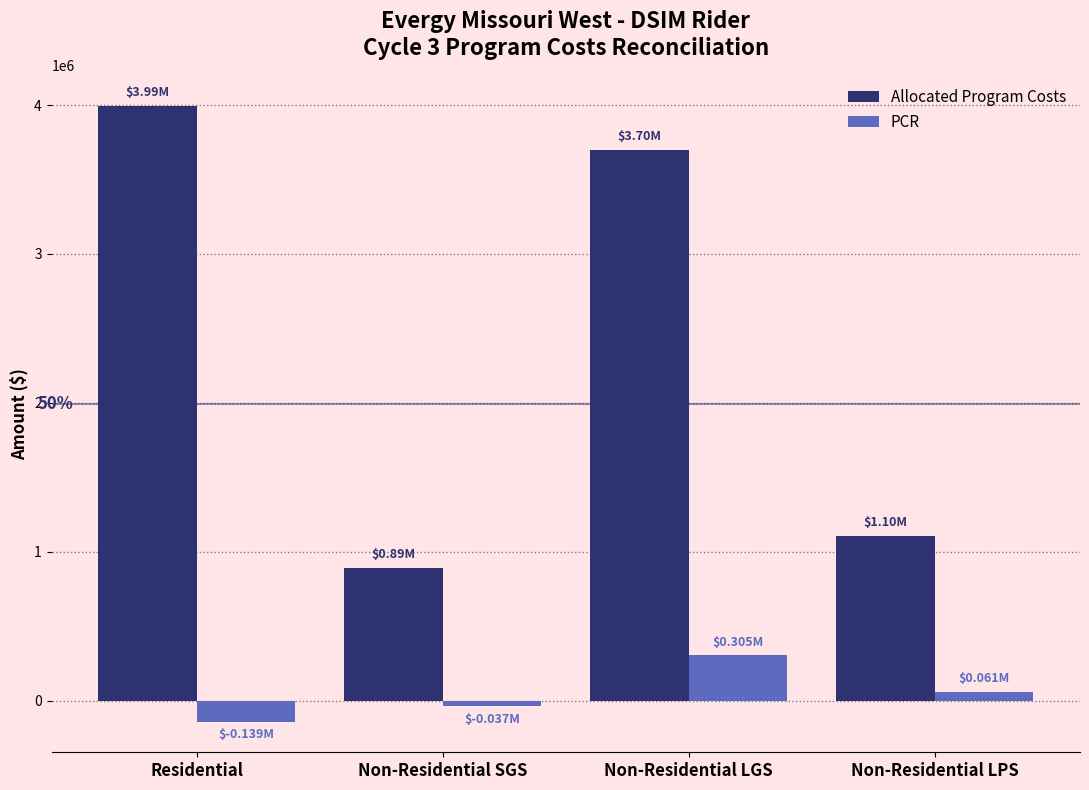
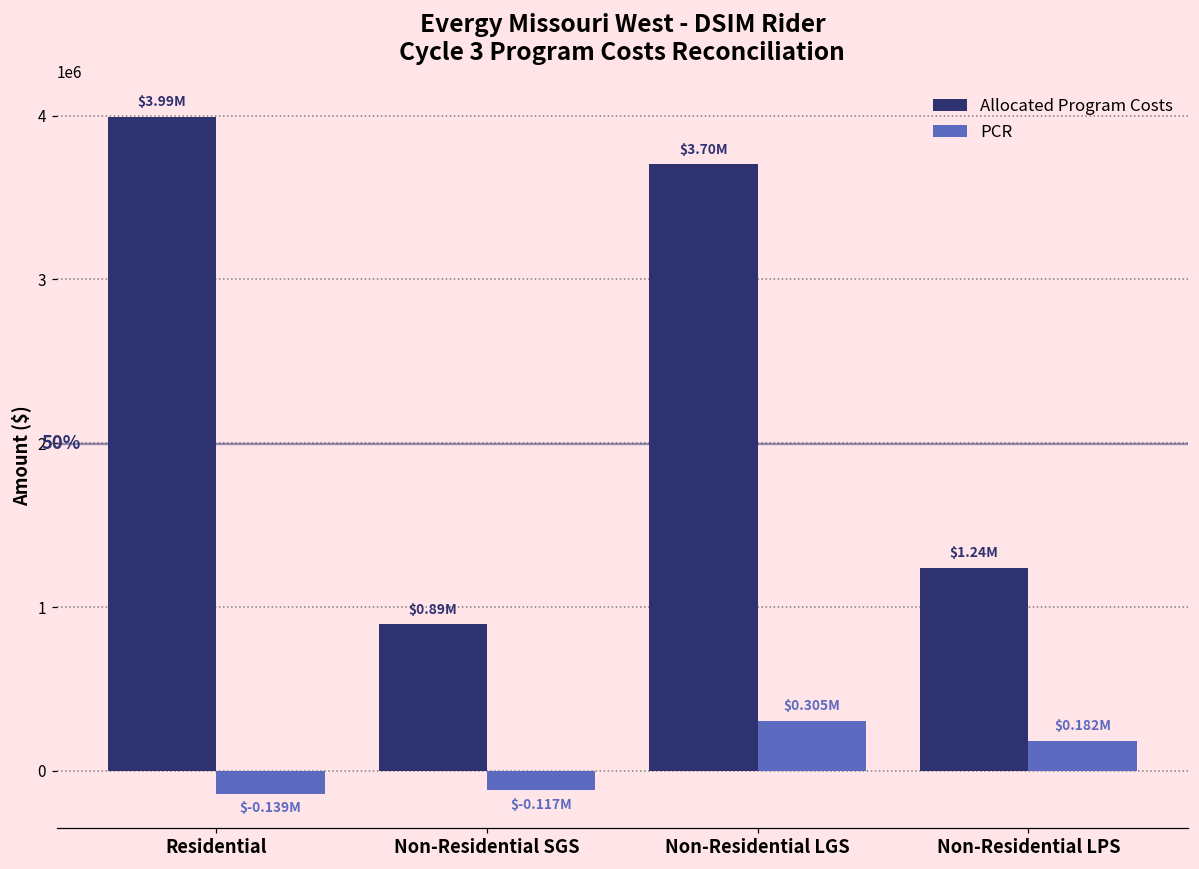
  {
    "Allocated Program Costs": {
      "Residential": "$3.99M",
      "Non-Residential SGS": "$0.89M",
      "Non-Residential LGS": "$3.70M",
-     "Non-Residential LPS": "$1.10M"
+     "Non-Residential LPS": "$1.24M"
    },
    "PCR": {
      "Residential": "$-0.139M",
-     "Non-Residential SGS": "$-0.037M",
+     "Non-Residential SGS": "$-0.117M",
      "Non-Residential LGS": "$0.305M",
-     "Non-Residential LPS": "$0.061M"
+     "Non-Residential LPS": "$0.182M"
    }
  }
